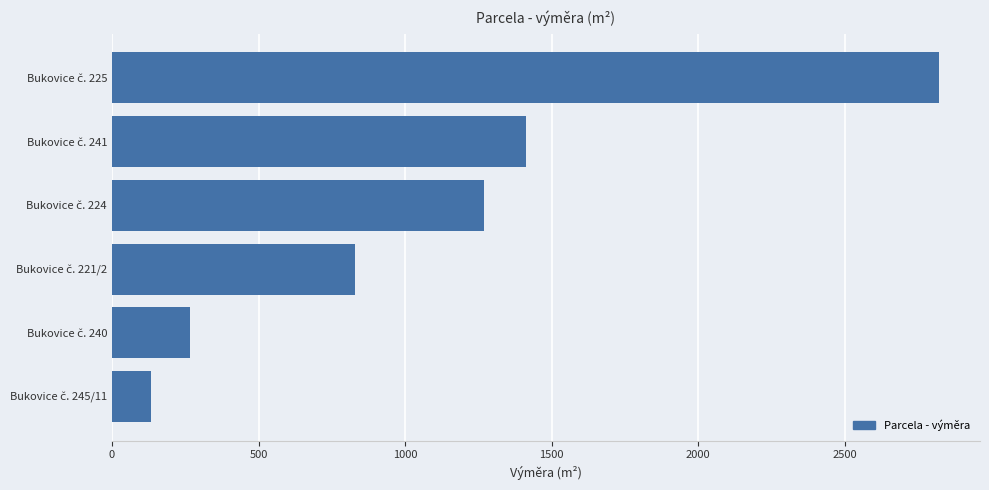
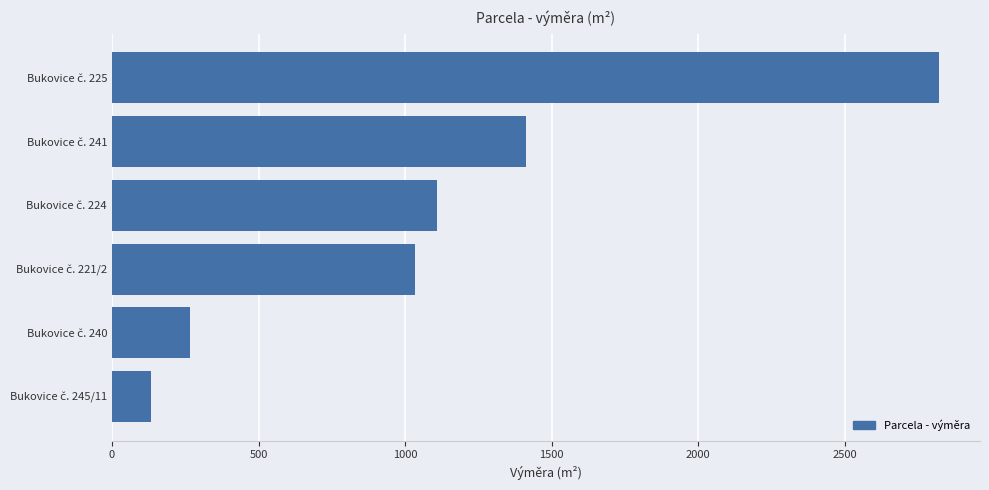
  {
    "Bukovice č. 225": 2820,
    "Bukovice č. 241": 1410,
-   "Bukovice č. 224": 1270,
-   "Bukovice č. 221/2": 830,
+   "Bukovice č. 224": 1110,
+   "Bukovice č. 221/2": 1030,
    "Bukovice č. 240": 270,
    "Bukovice č. 245/11": 130
  }
